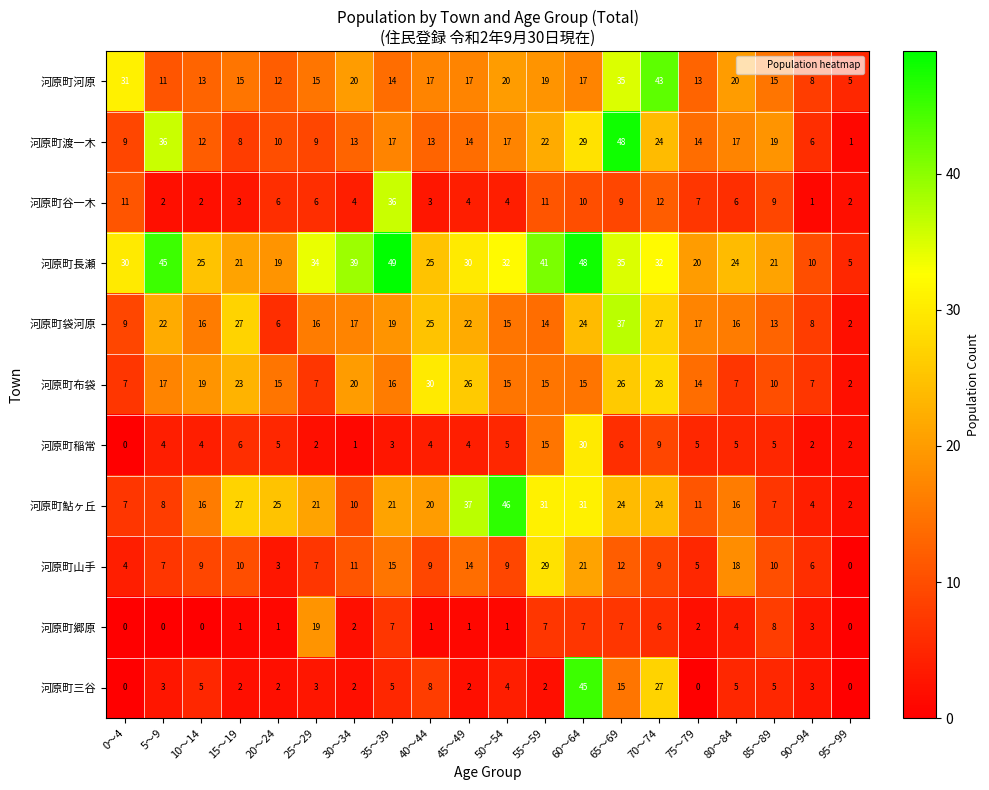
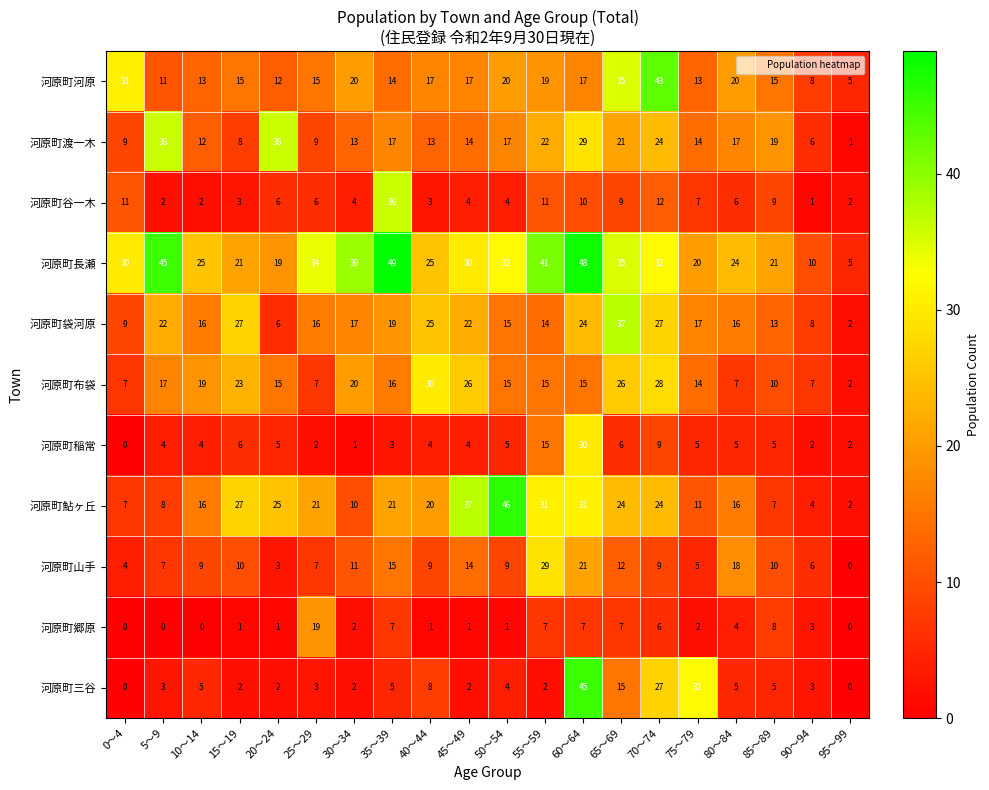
  {
    "河原町渡一木": {
      "0～4": 9,
      "5～9": 36,
      "10～14": 12,
      "15～19": 8,
-     "20～24": 10,
+     "20～24": 36,
      "25～29": 9,
      "30～34": 13,
      "35～39": 17,
      "40～44": 13,
      "45～49": 14,
      "50～54": 17,
      "55～59": 22,
      "60～64": 29,
-     "65～69": 48,
+     "65～69": 21,
      "70～74": 24,
      "75～79": 14,
      "80～84": 17,
      "85～89": 19,
      "90～94": 6,
      "95～99": 1
    },
    "河原町三谷": {
      "0～4": 0,
      "5～9": 3,
      "10～14": 5,
      "15～19": 2,
      "20～24": 2,
      "25～29": 3,
      "30～34": 2,
      "35～39": 5,
      "40～44": 8,
      "45～49": 2,
      "50～54": 4,
      "55～59": 2,
      "60～64": 45,
      "65～69": 15,
      "70～74": 27,
-     "75～79": 0,
+     "75～79": 32,
      "80～84": 5,
      "85～89": 5,
      "90～94": 3,
      "95～99": 0
    }
  }
